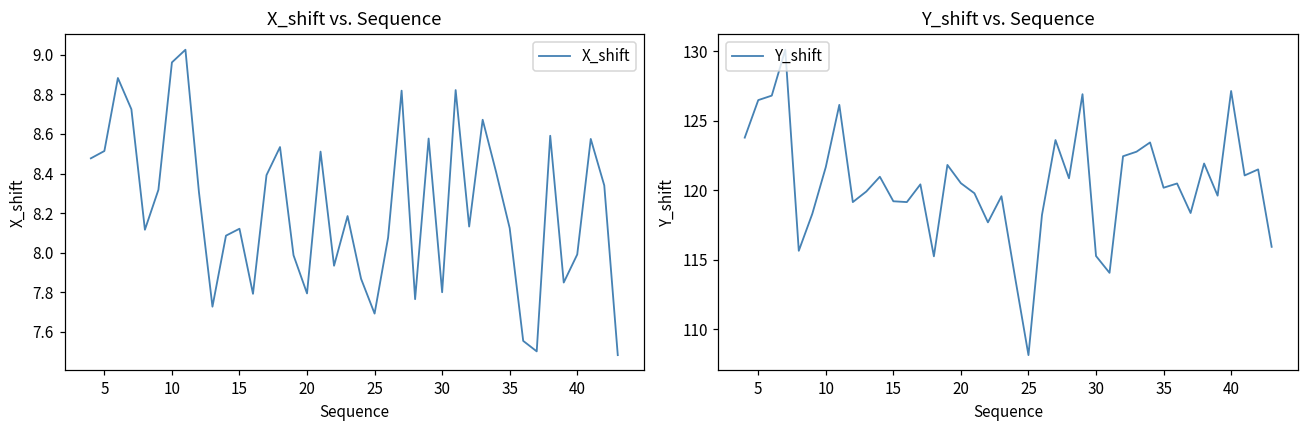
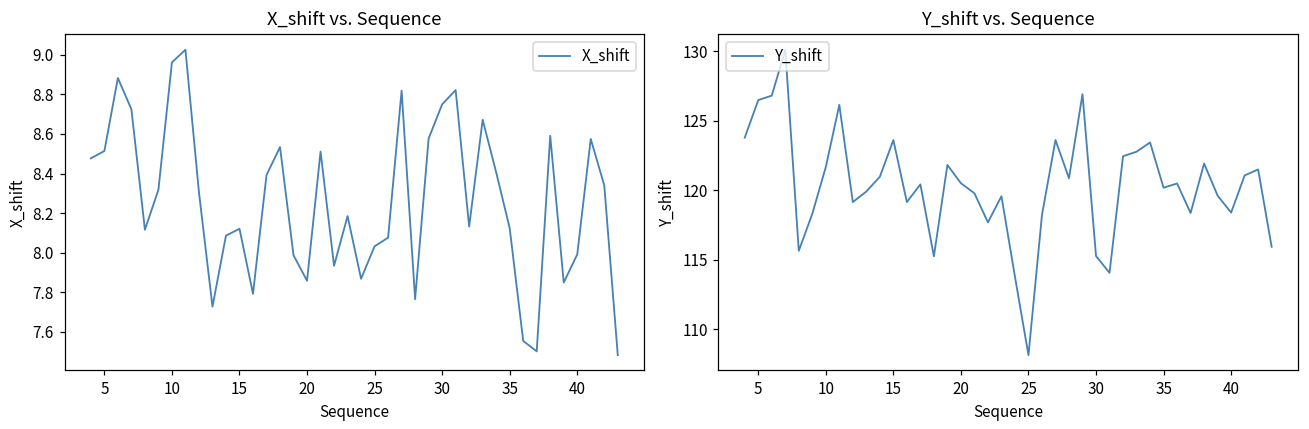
  {
    "X_shift vs. Sequence": {
      "5": 8.51,
      "10": 8.96,
      "15": 8.12,
-     "20": 7.79,
-     "25": 7.69,
-     "30": 7.80,
+     "20": 7.86,
+     "25": 8.03,
+     "30": 8.75,
      "35": 8.12,
      "40": 7.99
    },
    "Y_shift vs. Sequence": {
      "5": 126.5,
      "10": 121.7,
-     "15": 119.2,
+     "15": 123.6,
      "20": 120.5,
      "25": 108.1,
      "30": 115.3,
      "35": 120.2,
-     "40": 127.1
+     "40": 118.4
    }
  }
